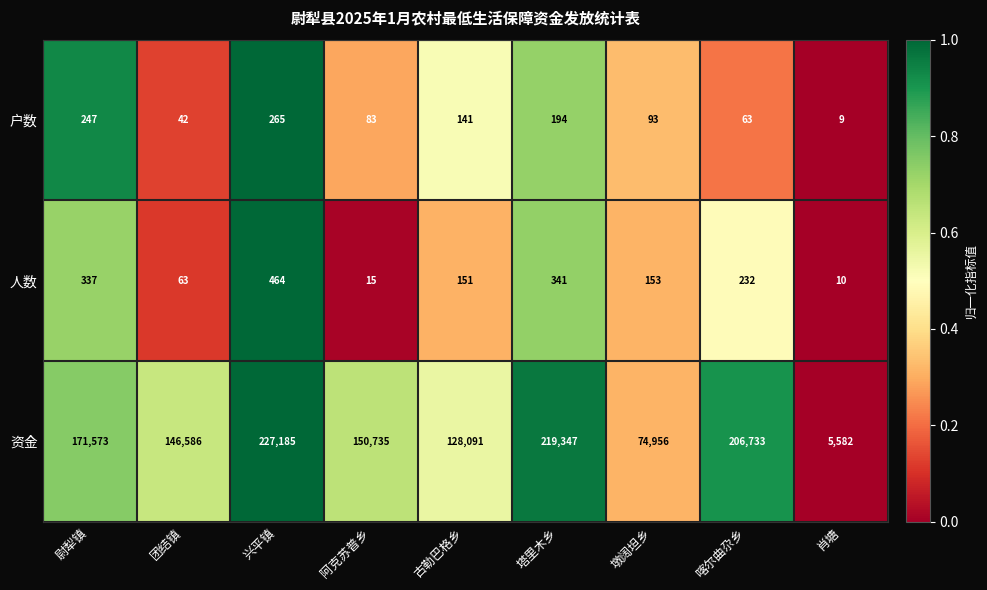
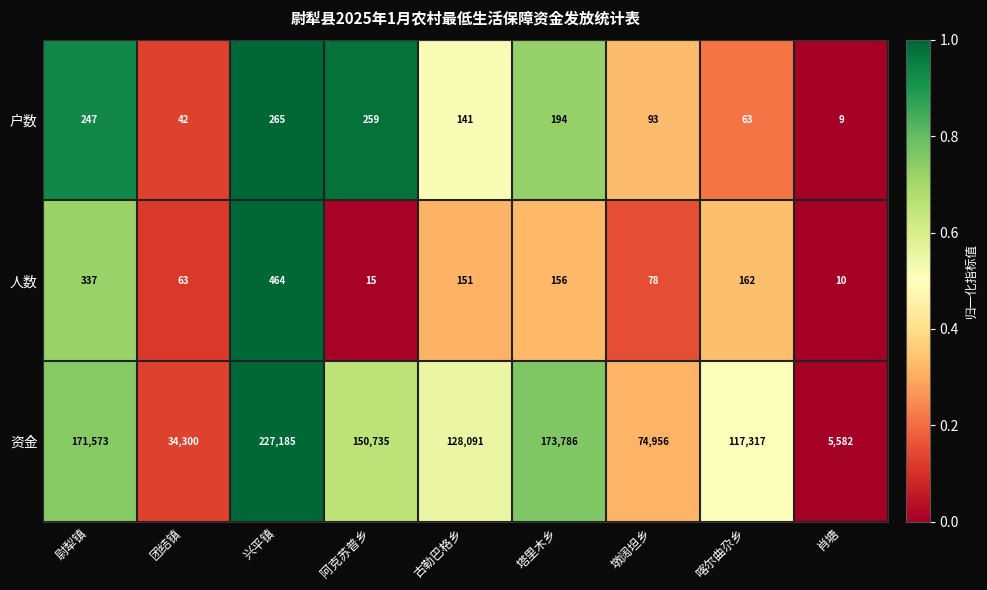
  {
    "户数": {
      "尉犁镇": "247",
      "团结镇": "42",
      "兴平镇": "265",
-     "阿克苏普乡": "83",
+     "阿克苏普乡": "259",
      "古勒巴格乡": "141",
      "塔里木乡": "194",
      "墩阔坦乡": "93",
      "喀尔曲尕乡": "63",
      "肖塘": "9"
    },
    "人数": {
      "尉犁镇": "337",
      "团结镇": "63",
      "兴平镇": "464",
      "阿克苏普乡": "15",
      "古勒巴格乡": "151",
-     "塔里木乡": "341",
-     "墩阔坦乡": "153",
-     "喀尔曲尕乡": "232",
+     "塔里木乡": "156",
+     "墩阔坦乡": "78",
+     "喀尔曲尕乡": "162",
      "肖塘": "10"
    },
    "资金": {
      "尉犁镇": "171,573",
-     "团结镇": "146,586",
+     "团结镇": "34,300",
      "兴平镇": "227,185",
      "阿克苏普乡": "150,735",
      "古勒巴格乡": "128,091",
-     "塔里木乡": "219,347",
+     "塔里木乡": "173,786",
      "墩阔坦乡": "74,956",
-     "喀尔曲尕乡": "206,733",
+     "喀尔曲尕乡": "117,317",
      "肖塘": "5,582"
    }
  }
